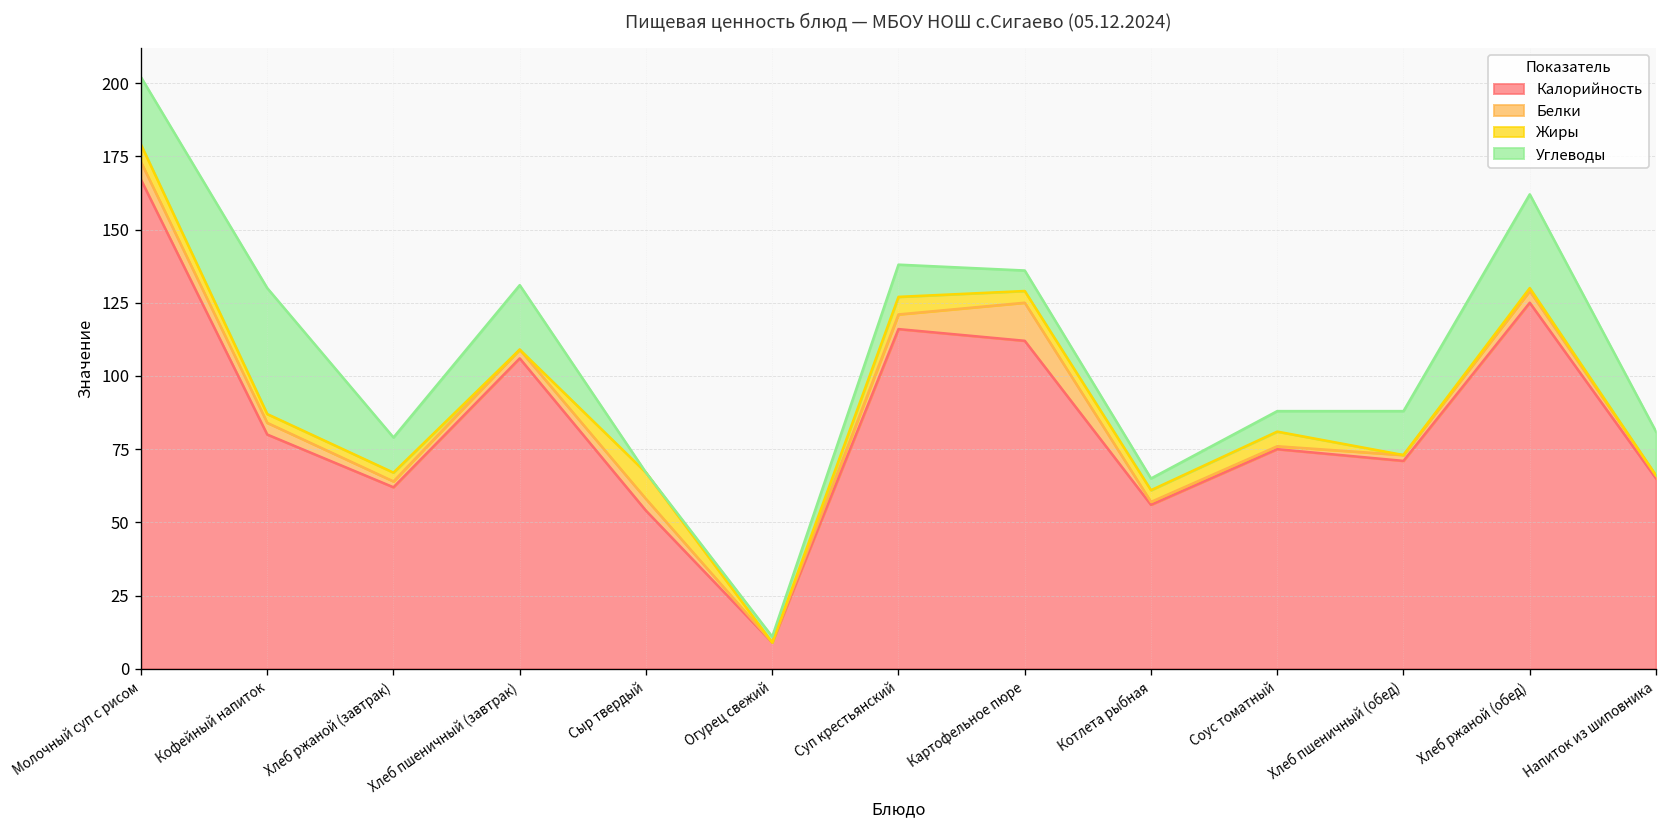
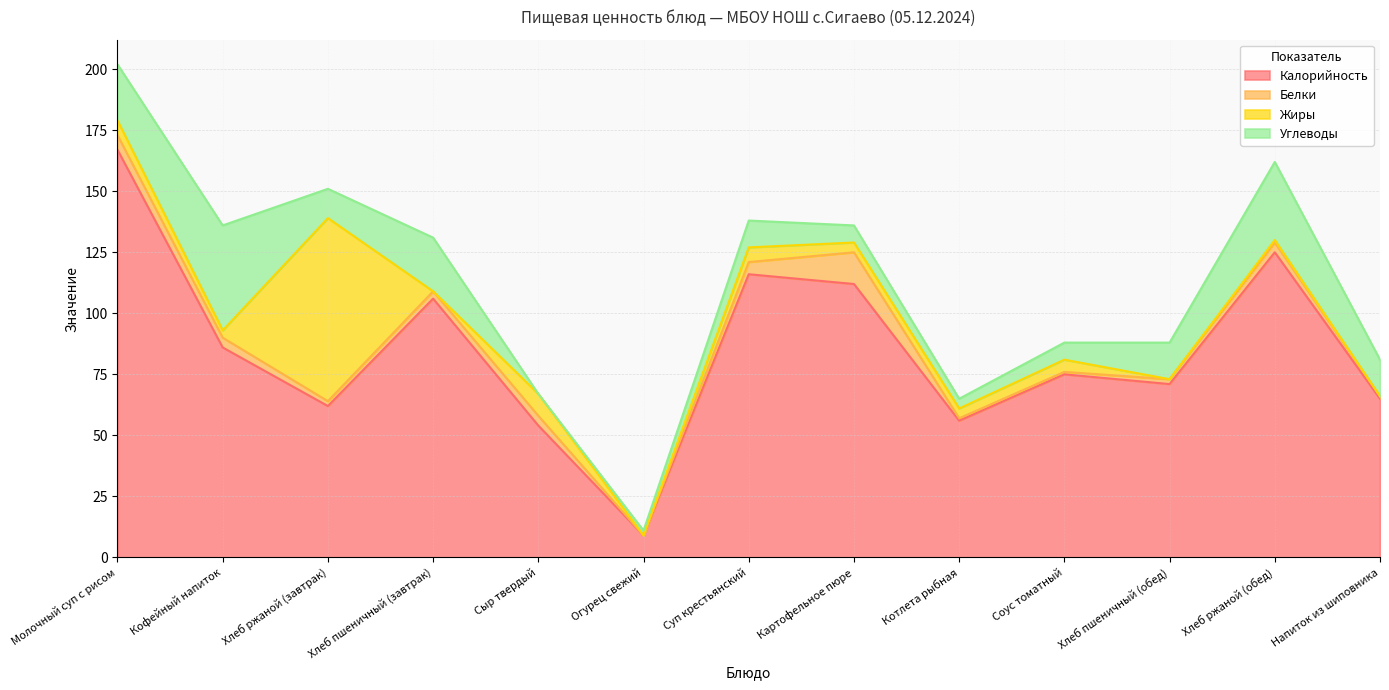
  {
    "Калорийность": {
      "Молочный суп с рисом": 167,
-     "Кофейный напиток": 80,
+     "Кофейный напиток": 86,
      "Хлеб ржаной (завтрак)": 62,
      "Хлеб пшеничный (завтрак)": 106,
      "Сыр твердый": 54,
      "Суп крестьянский": 116,
      "Картофельное пюре": 112,
      "Хлеб пшеничный (обед)": 71,
      "Хлеб ржаной (обед)": 125
    },
    "Белки": {
      "Молочный суп с рисом": 6,
      "Кофейный напиток": 4,
      "Хлеб ржаной (завтрак)": 2,
      "Сыр твердый": 4,
      "Суп крестьянский": 5,
      "Картофельное пюре": 13
    },
    "Жиры": {
      "Молочный суп с рисом": 6,
      "Кофейный напиток": 3,
-     "Хлеб ржаной (завтрак)": 3,
+     "Хлеб ржаной (завтрак)": 75,
      "Суп крестьянский": 6,
      "Картофельное пюре": 4,
      "Котлета рыбная": 4,
      "Соус томатный": 5
    },
    "Углеводы": {
      "Молочный суп с рисом": 23,
      "Кофейный напиток": 43,
      "Хлеб ржаной (завтрак)": 12,
      "Хлеб пшеничный (завтрак)": 22,
      "Огурец свежий": 2,
      "Суп крестьянский": 11,
      "Картофельное пюре": 7,
      "Котлета рыбная": 4,
      "Соус томатный": 7,
      "Хлеб пшеничный (обед)": 15,
      "Хлеб ржаной (обед)": 32,
      "Напиток из шиповника": 15
    }
  }
